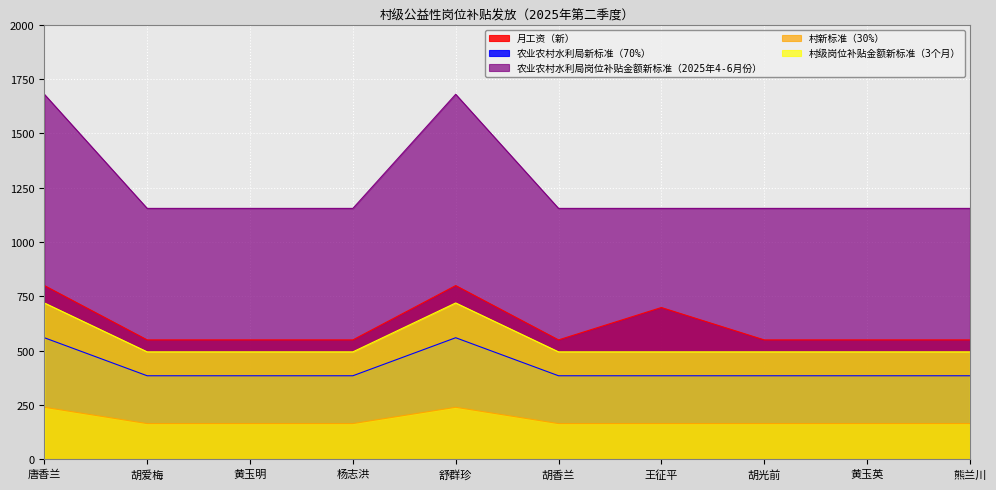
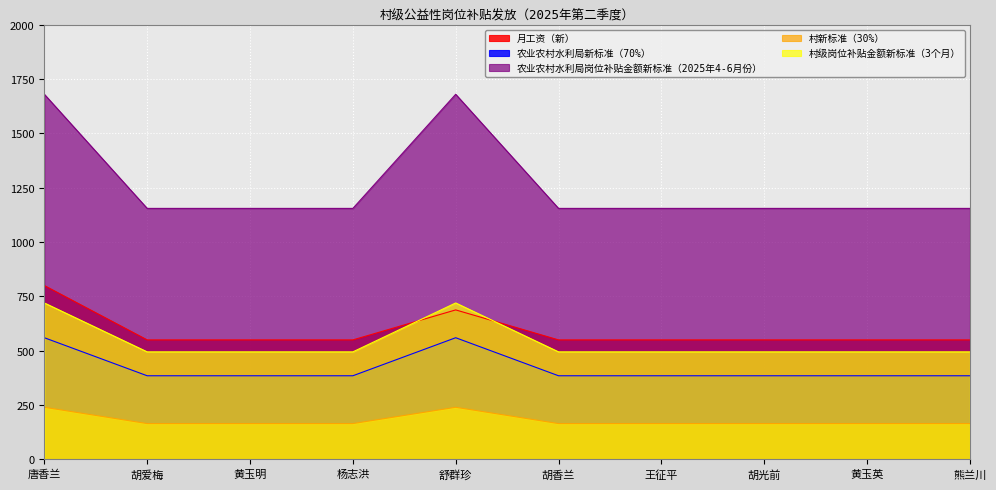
  {
    "月工资（新）": {
      "唐香兰": 800,
      "胡爱梅": 550,
      "黄玉明": 550,
      "杨志洪": 550,
-     "舒群珍": 800,
+     "舒群珍": 690,
      "胡香兰": 550,
-     "王征平": 700,
+     "王征平": 550,
      "胡光前": 550,
      "黄玉英": 550,
      "熊兰川": 550
    },
    "农业农村水利局新标准（70%）": {
      "唐香兰": 560,
      "胡爱梅": 390,
      "黄玉明": 390,
      "杨志洪": 390,
      "舒群珍": 560,
      "胡香兰": 390,
      "王征平": 390,
      "胡光前": 390,
      "黄玉英": 390,
      "熊兰川": 390
    },
    "农业农村水利局岗位补贴金额新标准（2025年4-6月份）": {
      "唐香兰": 1680,
      "胡爱梅": 1160,
      "黄玉明": 1160,
      "杨志洪": 1160,
      "舒群珍": 1680,
      "胡香兰": 1160,
      "王征平": 1160,
      "胡光前": 1160,
      "黄玉英": 1160,
      "熊兰川": 1160
    },
    "村新标准（30%）": {
      "唐香兰": 240,
      "胡爱梅": 170,
      "黄玉明": 170,
      "杨志洪": 170,
      "舒群珍": 240,
      "胡香兰": 170,
      "王征平": 170,
      "胡光前": 170,
      "黄玉英": 170,
      "熊兰川": 170
    },
    "村级岗位补贴金额新标准（3个月）": {
      "唐香兰": 720,
      "胡爱梅": 500,
      "黄玉明": 500,
      "杨志洪": 500,
      "舒群珍": 720,
      "胡香兰": 500,
      "王征平": 500,
      "胡光前": 500,
      "黄玉英": 500,
      "熊兰川": 500
    }
  }
